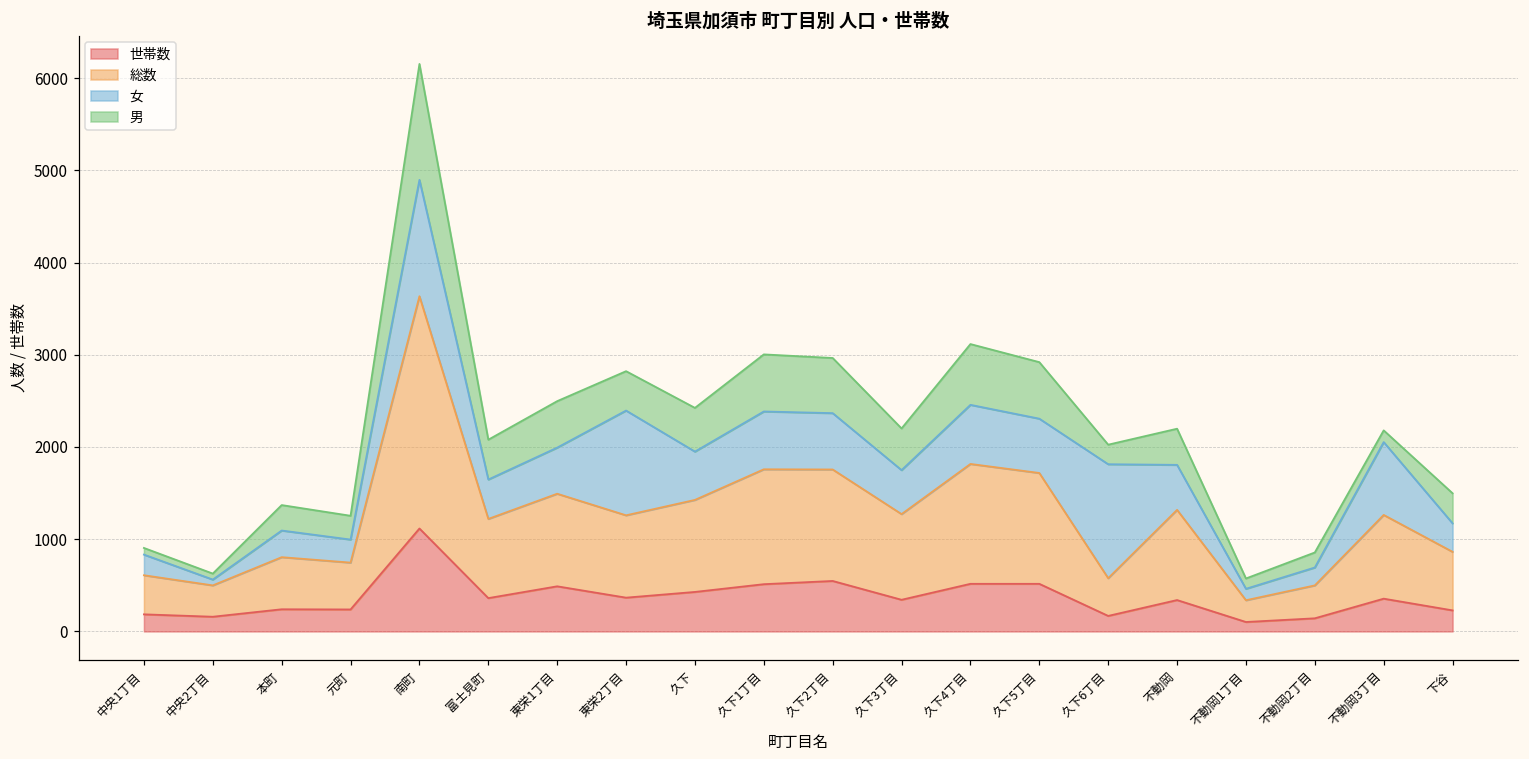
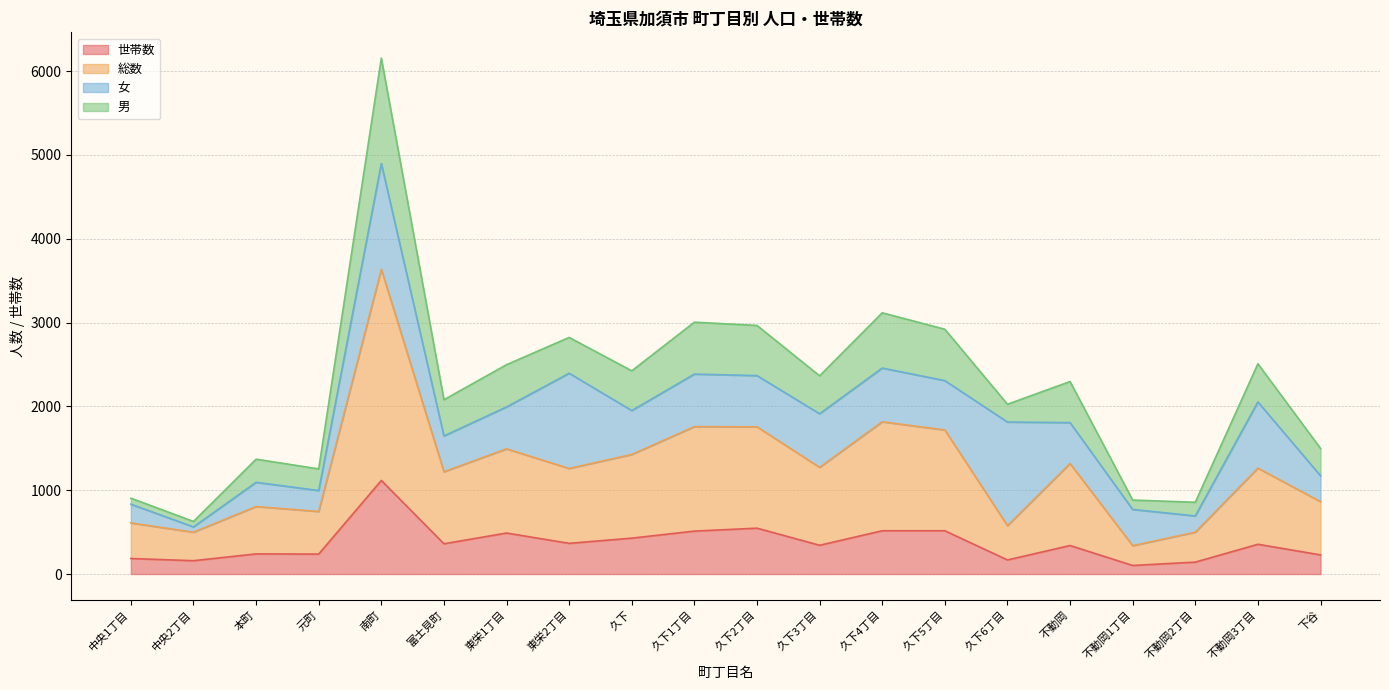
  {
    "女": {
      "中央1丁目": 200,
      "中央2丁目": 100,
      "本町": 300,
      "元町": 300,
      "南町": 1300,
      "富士見町": 400,
      "東栄1丁目": 500,
      "東栄2丁目": 1100,
      "久下": 500,
      "久下1丁目": 600,
      "久下2丁目": 600,
-     "久下3丁目": 500,
+     "久下3丁目": 600,
      "久下4丁目": 600,
      "久下5丁目": 600,
      "久下6丁目": 1200,
      "不動岡": 500,
-     "不動岡1丁目": 100,
+     "不動岡1丁目": 400,
      "不動岡2丁目": 200,
      "不動岡3丁目": 800,
      "下谷": 300
    },
    "男": {
      "中央1丁目": 100,
      "中央2丁目": 100,
      "本町": 300,
      "元町": 300,
      "南町": 1300,
      "富士見町": 400,
      "東栄1丁目": 500,
      "東栄2丁目": 400,
      "久下": 500,
      "久下1丁目": 600,
      "久下2丁目": 600,
      "久下3丁目": 500,
      "久下4丁目": 700,
      "久下5丁目": 600,
      "久下6丁目": 200,
-     "不動岡": 400,
+     "不動岡": 500,
      "不動岡1丁目": 100,
      "不動岡2丁目": 200,
-     "不動岡3丁目": 100,
+     "不動岡3丁目": 500,
      "下谷": 300
    }
  }
